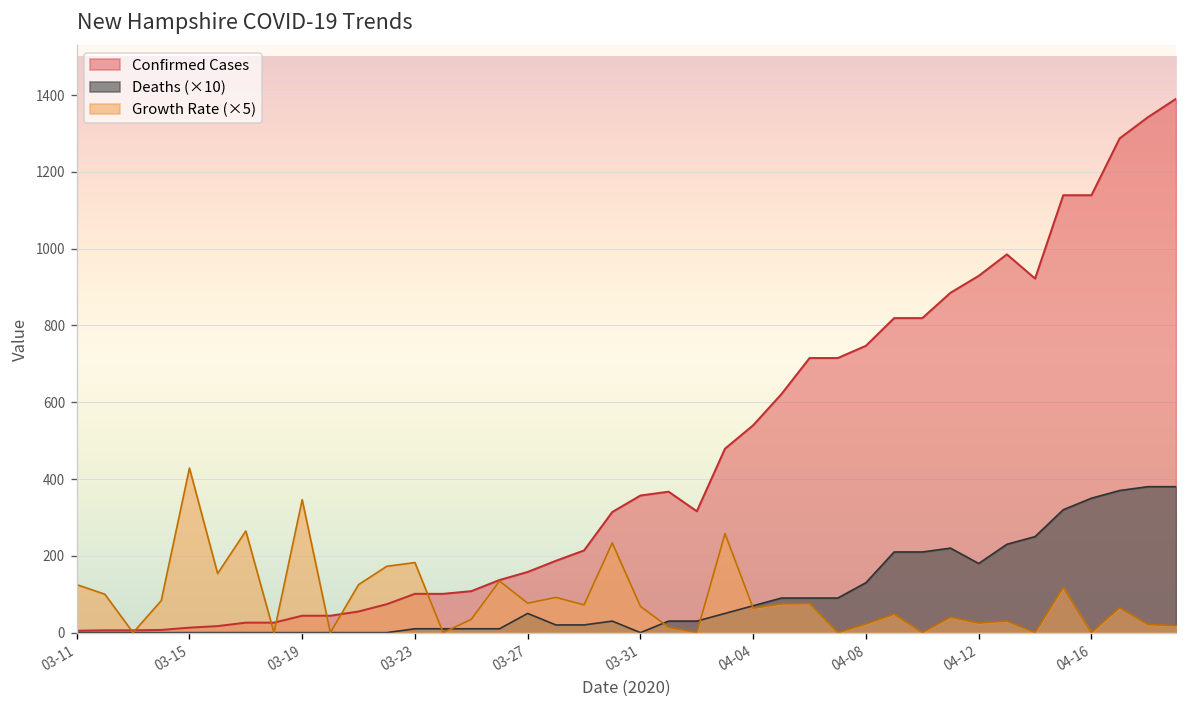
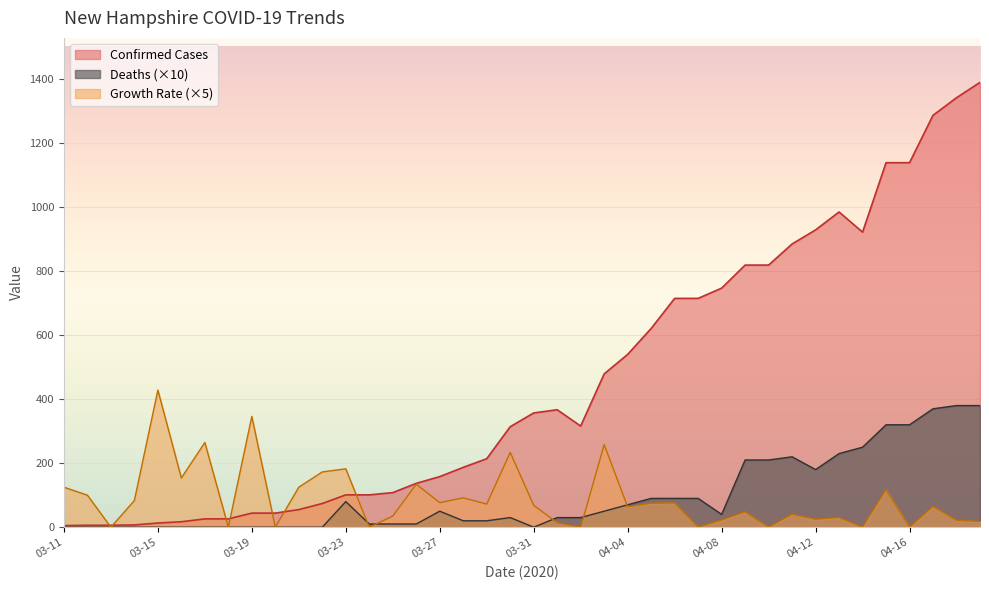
  {
    "Deaths (×10)": {
      "03-15": 0,
      "03-19": 0,
-     "03-23": 10,
+     "03-23": 80,
      "03-27": 50,
      "03-31": 0,
-     "04-08": 130,
+     "04-08": 40,
      "04-12": 180,
-     "04-16": 350
+     "04-16": 320
    }
  }
